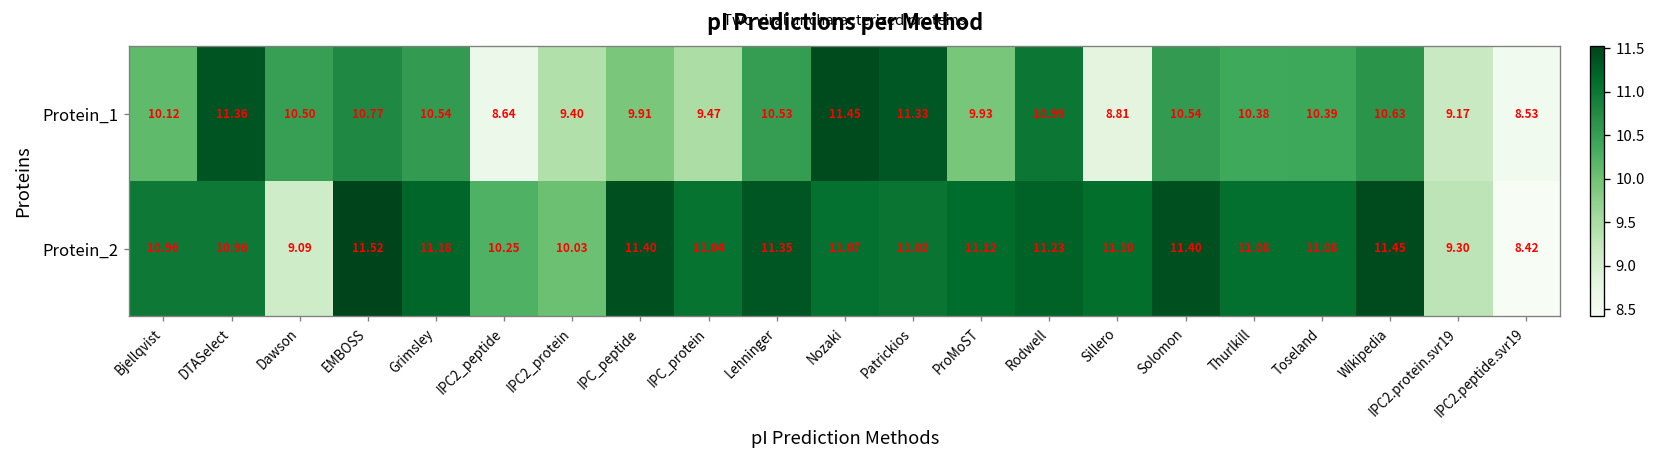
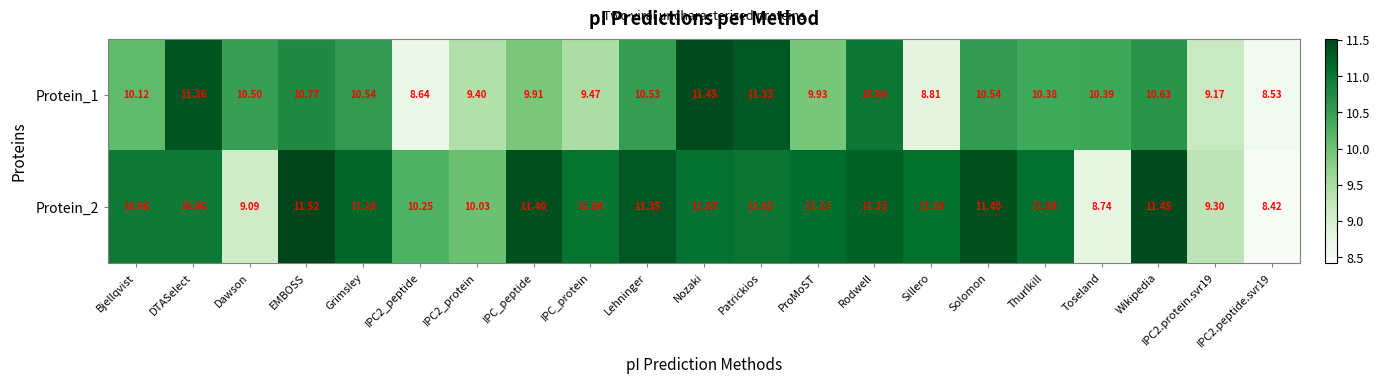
  {
    "Protein_1": {
      "Bjellqvist": 10.12,
      "DTASelect": 11.36,
      "Dawson": 10.50,
      "EMBOSS": 10.77,
      "Grimsley": 10.54,
      "IPC2_peptide": 8.64,
      "IPC2_protein": 9.40,
      "IPC_peptide": 9.91,
      "IPC_protein": 9.47,
      "Lehninger": 10.53,
      "Nozaki": 11.45,
      "Patrickios": 11.33,
      "ProMoST": 9.93,
      "Rodwell": 10.99,
      "Sillero": 8.81,
      "Solomon": 10.54,
      "Thurlkill": 10.38,
      "Toseland": 10.39,
      "Wikipedia": 10.63,
      "IPC2.protein.svr19": 9.17,
      "IPC2.peptide.svr19": 8.53
    },
    "Protein_2": {
      "Bjellqvist": 10.96,
      "DTASelect": 10.96,
      "Dawson": 9.09,
      "EMBOSS": 11.52,
      "Grimsley": 11.18,
      "IPC2_peptide": 10.25,
      "IPC2_protein": 10.03,
      "IPC_peptide": 11.40,
      "IPC_protein": 11.04,
      "Lehninger": 11.35,
      "Nozaki": 11.07,
      "Patrickios": 11.02,
      "ProMoST": 11.12,
      "Rodwell": 11.23,
      "Sillero": 11.10,
      "Solomon": 11.40,
      "Thurlkill": 11.08,
-     "Toseland": 11.08,
+     "Toseland": 8.74,
      "Wikipedia": 11.45,
      "IPC2.protein.svr19": 9.30,
      "IPC2.peptide.svr19": 8.42
    }
  }
